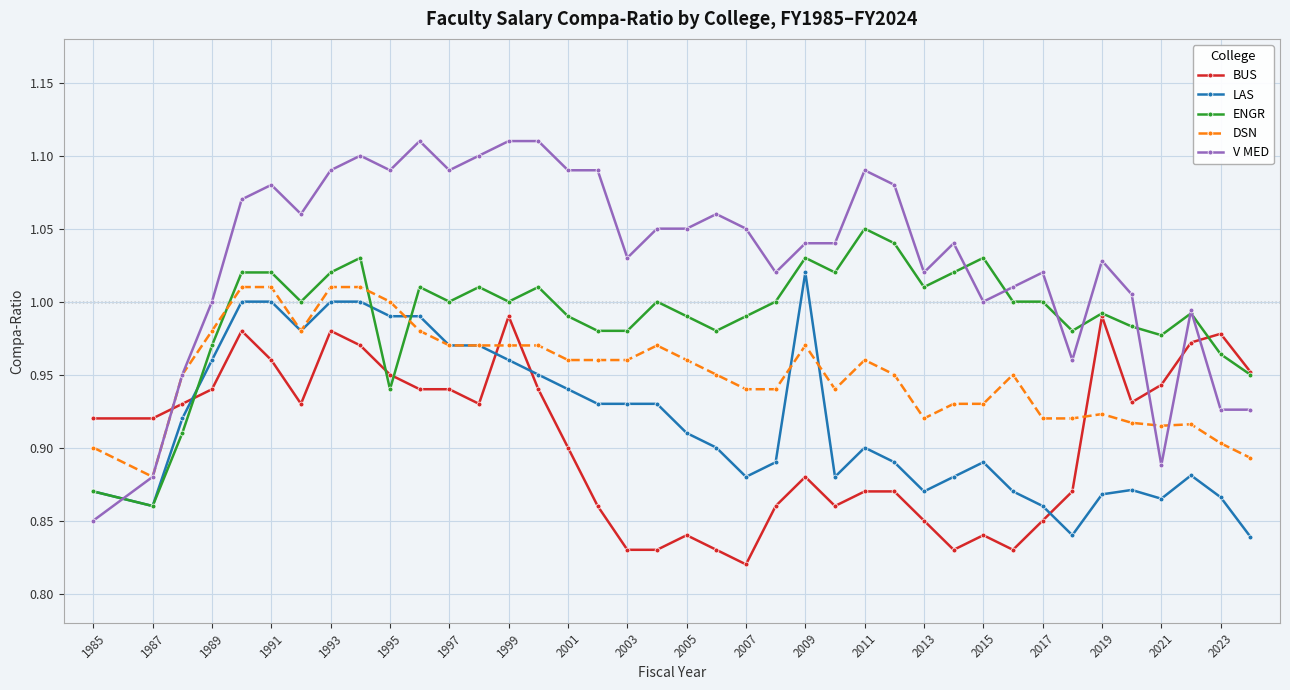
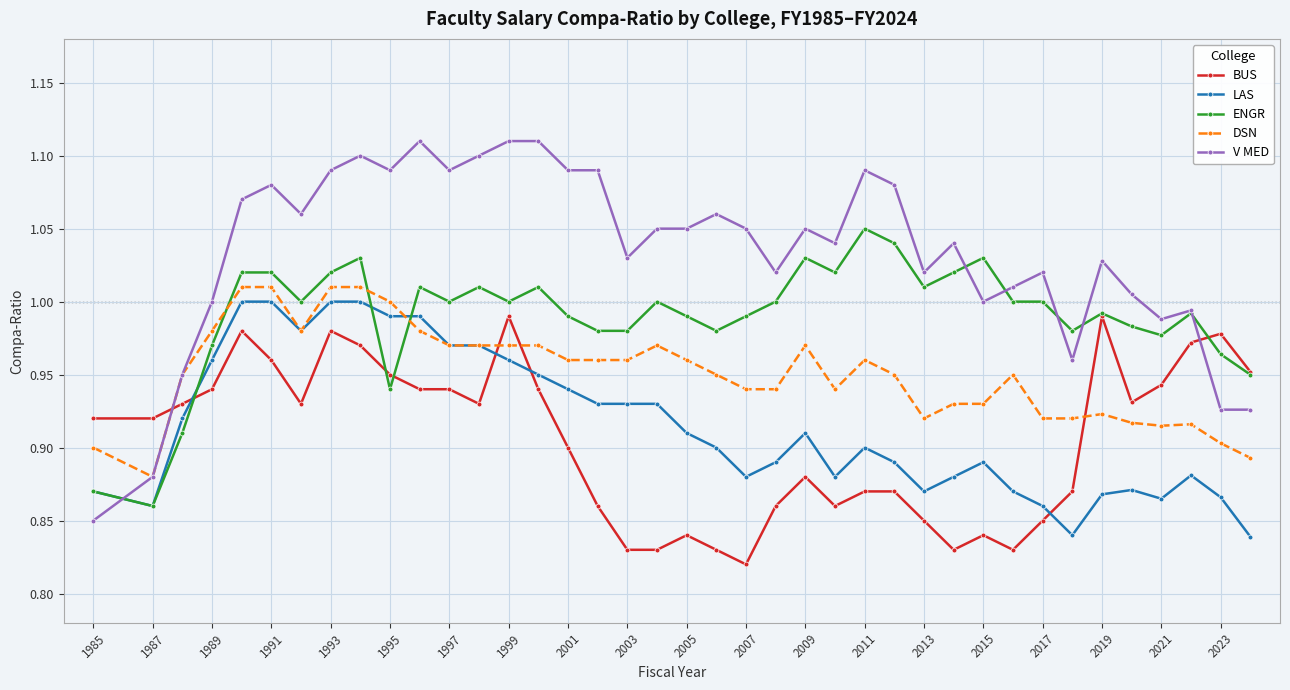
  {
    "BUS": {
      "1985": 0.920,
      "1987": 0.920,
      "1989": 0.940,
      "1991": 0.960,
      "1993": 0.980,
      "1995": 0.950,
      "1997": 0.940,
      "1999": 0.990,
      "2001": 0.900,
      "2003": 0.830,
      "2005": 0.840,
      "2007": 0.820,
      "2009": 0.880,
      "2011": 0.870,
      "2013": 0.850,
      "2015": 0.840,
      "2017": 0.850,
      "2019": 0.990,
      "2021": 0.943,
      "2023": 0.978
    },
    "LAS": {
      "1989": 0.96,
      "1991": 1.00,
      "1993": 1.00,
      "1995": 0.99,
      "1999": 0.96,
      "2001": 0.94,
      "2003": 0.93,
      "2005": 0.91,
      "2007": 0.88,
-     "2009": 1.02,
+     "2009": 0.91,
      "2011": 0.90,
      "2013": 0.87,
      "2015": 0.89,
      "2017": 0.86,
      "2019": 0.868,
      "2021": 0.865,
      "2023": 0.866
    },
    "ENGR": {
      "1989": 0.970,
      "1991": 1.020,
      "1993": 1.020,
      "1995": 0.940,
      "1997": 1.000,
      "1999": 1.000,
      "2001": 0.990,
      "2003": 0.980,
      "2005": 0.990,
      "2007": 0.990,
      "2009": 1.030,
      "2011": 1.050,
      "2013": 1.010,
      "2015": 1.030,
      "2017": 1.000,
      "2019": 0.992,
      "2021": 0.977,
      "2023": 0.964
    },
    "DSN": {
      "1985": 0.900,
      "1989": 0.980,
      "1991": 1.010,
      "1993": 1.010,
      "1995": 1.000,
      "1999": 0.970,
      "2001": 0.960,
      "2003": 0.960,
      "2005": 0.960,
      "2007": 0.940,
      "2009": 0.970,
      "2011": 0.960,
      "2013": 0.920,
      "2015": 0.930,
      "2017": 0.920,
      "2019": 0.923,
      "2021": 0.915,
      "2023": 0.903
    },
    "V MED": {
      "1985": 0.850,
      "1989": 1.000,
      "1991": 1.080,
      "1993": 1.090,
      "1995": 1.090,
      "1997": 1.090,
      "1999": 1.110,
      "2001": 1.090,
      "2003": 1.030,
      "2005": 1.050,
      "2007": 1.050,
-     "2009": 1.04,
+     "2009": 1.05,
      "2011": 1.090,
      "2013": 1.020,
      "2015": 1.000,
      "2017": 1.020,
      "2019": 1.028,
-     "2021": 0.888,
+     "2021": 0.988,
      "2023": 0.926
    }
  }
